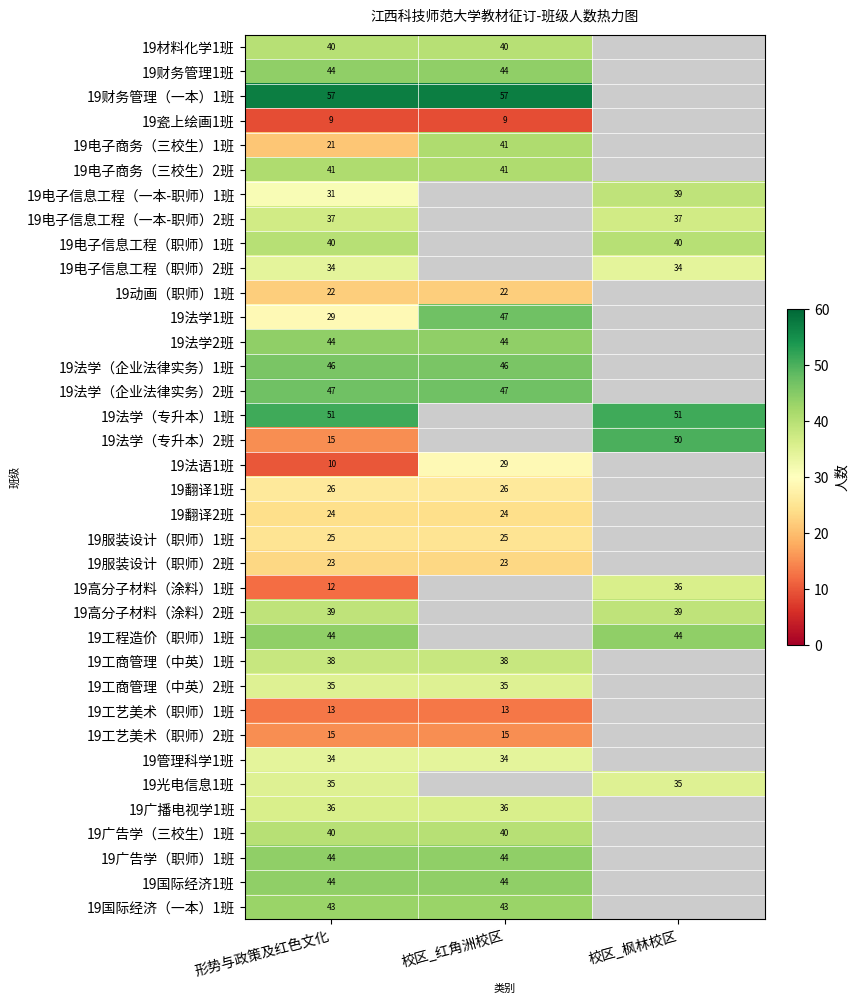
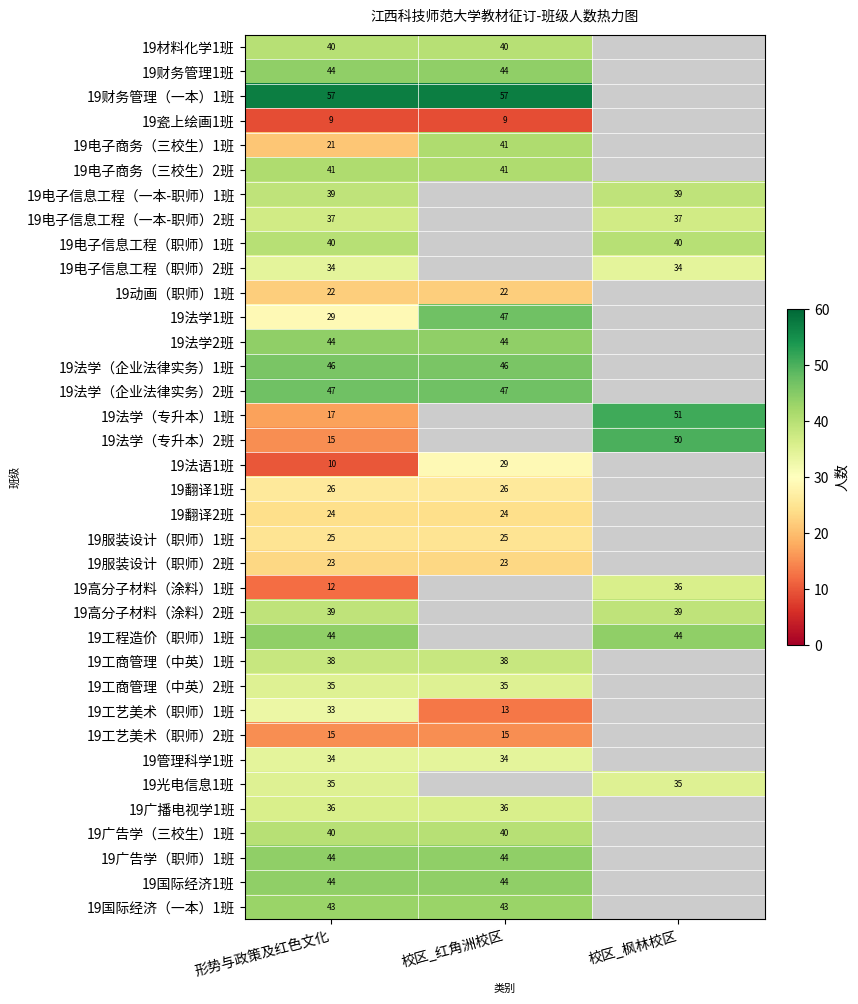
  {
    "19材料化学1班": {
      "形势与政策及红色文化": 40,
      "校区_红角洲校区": 40
    },
    "19财务管理1班": {
      "形势与政策及红色文化": 44,
      "校区_红角洲校区": 44
    },
    "19财务管理（一本）1班": {
      "形势与政策及红色文化": 57,
      "校区_红角洲校区": 57
    },
    "19瓷上绘画1班": {
      "形势与政策及红色文化": 9,
      "校区_红角洲校区": 9
    },
    "19电子商务（三校生）1班": {
      "形势与政策及红色文化": 21,
      "校区_红角洲校区": 41
    },
    "19电子商务（三校生）2班": {
      "形势与政策及红色文化": 41,
      "校区_红角洲校区": 41
    },
    "19电子信息工程（一本-职师）1班": {
-     "形势与政策及红色文化": 31,
+     "形势与政策及红色文化": 39,
      "校区_枫林校区": 39
    },
    "19电子信息工程（一本-职师）2班": {
      "形势与政策及红色文化": 37,
      "校区_枫林校区": 37
    },
    "19电子信息工程（职师）1班": {
      "形势与政策及红色文化": 40,
      "校区_枫林校区": 40
    },
    "19电子信息工程（职师）2班": {
      "形势与政策及红色文化": 34,
      "校区_枫林校区": 34
    },
    "19动画（职师）1班": {
      "形势与政策及红色文化": 22,
      "校区_红角洲校区": 22
    },
    "19法学1班": {
      "形势与政策及红色文化": 29,
      "校区_红角洲校区": 47
    },
    "19法学2班": {
      "形势与政策及红色文化": 44,
      "校区_红角洲校区": 44
    },
    "19法学（企业法律实务）1班": {
      "形势与政策及红色文化": 46,
      "校区_红角洲校区": 46
    },
    "19法学（企业法律实务）2班": {
      "形势与政策及红色文化": 47,
      "校区_红角洲校区": 47
    },
    "19法学（专升本）1班": {
-     "形势与政策及红色文化": 51,
+     "形势与政策及红色文化": 17,
      "校区_枫林校区": 51
    },
    "19法学（专升本）2班": {
      "形势与政策及红色文化": 15,
      "校区_枫林校区": 50
    },
    "19法语1班": {
      "形势与政策及红色文化": 10,
      "校区_红角洲校区": 29
    },
    "19翻译1班": {
      "形势与政策及红色文化": 26,
      "校区_红角洲校区": 26
    },
    "19翻译2班": {
      "形势与政策及红色文化": 24,
      "校区_红角洲校区": 24
    },
    "19服装设计（职师）1班": {
      "形势与政策及红色文化": 25,
      "校区_红角洲校区": 25
    },
    "19服装设计（职师）2班": {
      "形势与政策及红色文化": 23,
      "校区_红角洲校区": 23
    },
    "19高分子材料（涂料）1班": {
      "形势与政策及红色文化": 12,
      "校区_枫林校区": 36
    },
    "19高分子材料（涂料）2班": {
      "形势与政策及红色文化": 39,
      "校区_枫林校区": 39
    },
    "19工程造价（职师）1班": {
      "形势与政策及红色文化": 44,
      "校区_枫林校区": 44
    },
    "19工商管理（中英）1班": {
      "形势与政策及红色文化": 38,
      "校区_红角洲校区": 38
    },
    "19工商管理（中英）2班": {
      "形势与政策及红色文化": 35,
      "校区_红角洲校区": 35
    },
    "19工艺美术（职师）1班": {
-     "形势与政策及红色文化": 13,
+     "形势与政策及红色文化": 33,
      "校区_红角洲校区": 13
    },
    "19工艺美术（职师）2班": {
      "形势与政策及红色文化": 15,
      "校区_红角洲校区": 15
    },
    "19管理科学1班": {
      "形势与政策及红色文化": 34,
      "校区_红角洲校区": 34
    },
    "19光电信息1班": {
      "形势与政策及红色文化": 35,
      "校区_枫林校区": 35
    },
    "19广播电视学1班": {
      "形势与政策及红色文化": 36,
      "校区_红角洲校区": 36
    },
    "19广告学（三校生）1班": {
      "形势与政策及红色文化": 40,
      "校区_红角洲校区": 40
    },
    "19广告学（职师）1班": {
      "形势与政策及红色文化": 44,
      "校区_红角洲校区": 44
    },
    "19国际经济1班": {
      "形势与政策及红色文化": 44,
      "校区_红角洲校区": 44
    },
    "19国际经济（一本）1班": {
      "形势与政策及红色文化": 43,
      "校区_红角洲校区": 43
    }
  }
